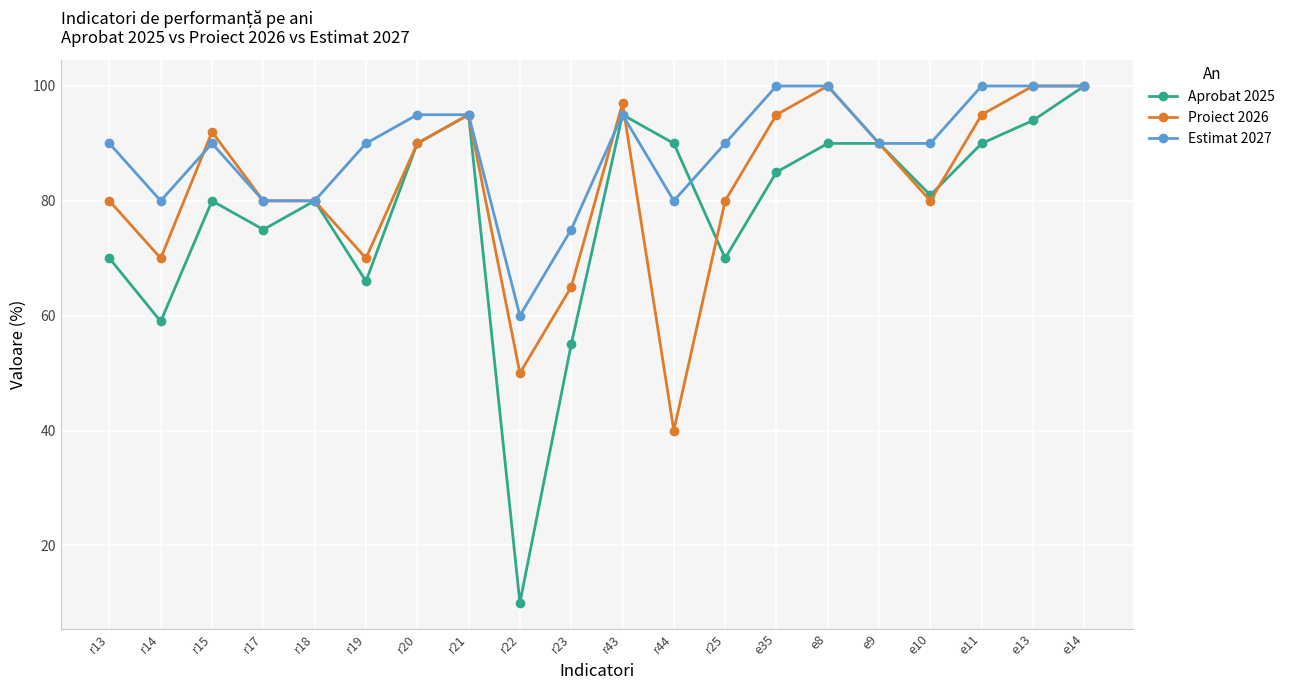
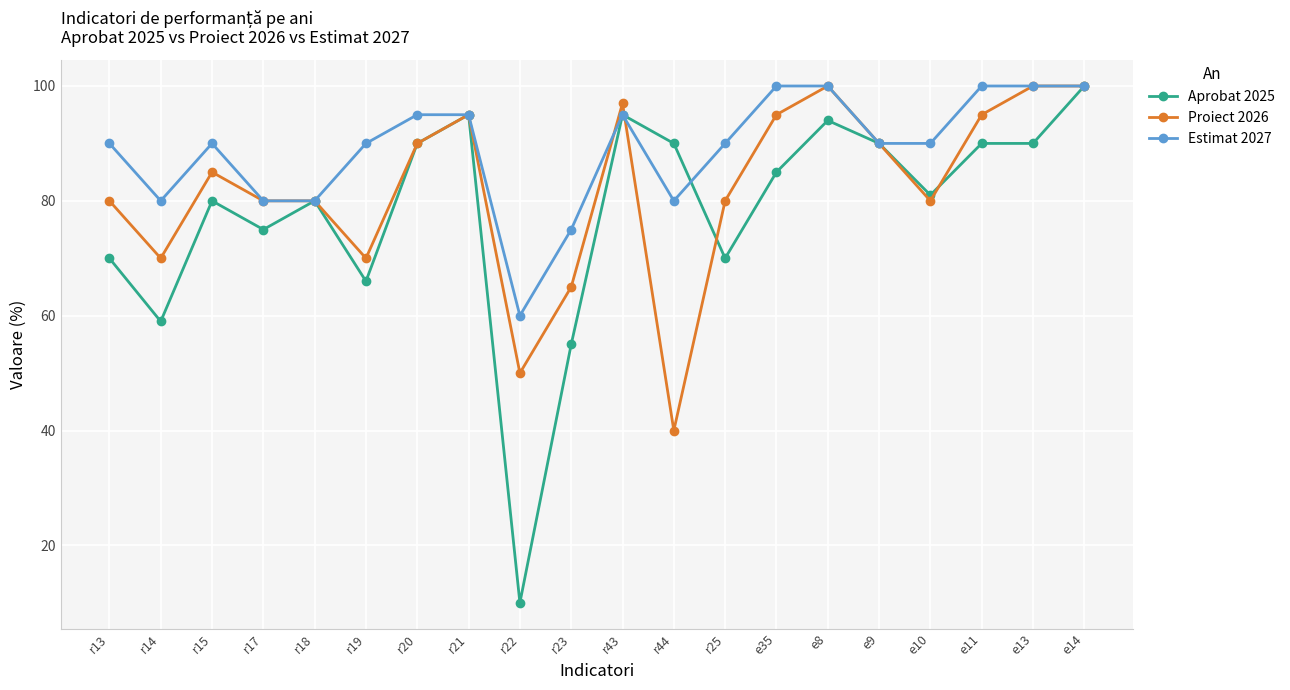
  {
    "Aprobat 2025": {
      "r13": 70,
      "r14": 59,
      "r15": 80,
      "r17": 75,
      "r19": 66,
      "r22": 10,
      "r23": 55,
      "r44": 90,
      "r25": 70,
      "e35": 85,
-     "e8": 90,
+     "e8": 94,
      "e10": 81,
      "e11": 90,
-     "e13": 94
+     "e13": 90
    },
    "Proiect 2026": {
      "r13": 80,
      "r14": 70,
-     "r15": 92,
+     "r15": 85,
      "r19": 70,
      "r22": 50,
      "r23": 65,
      "r43": 97,
      "r44": 40,
      "r25": 80,
      "e35": 95,
      "e10": 80,
      "e11": 95
    },
    "Estimat 2027": {
      "r13": 90,
      "r14": 80,
      "r15": 90,
      "r19": 90,
      "r20": 95,
      "r22": 60,
      "r23": 75,
      "r44": 80,
      "r25": 90,
      "e35": 100,
      "e10": 90,
      "e11": 100
    }
  }
